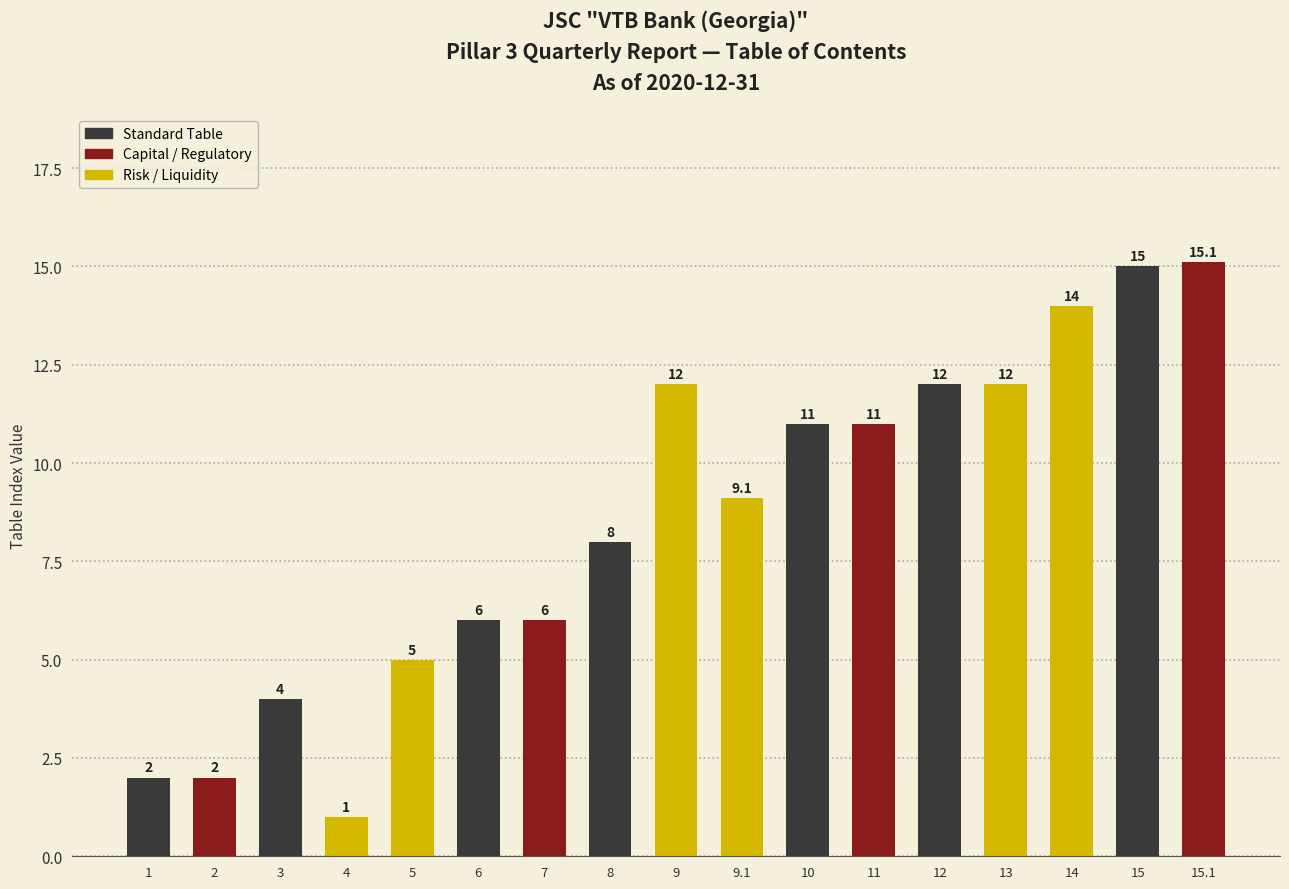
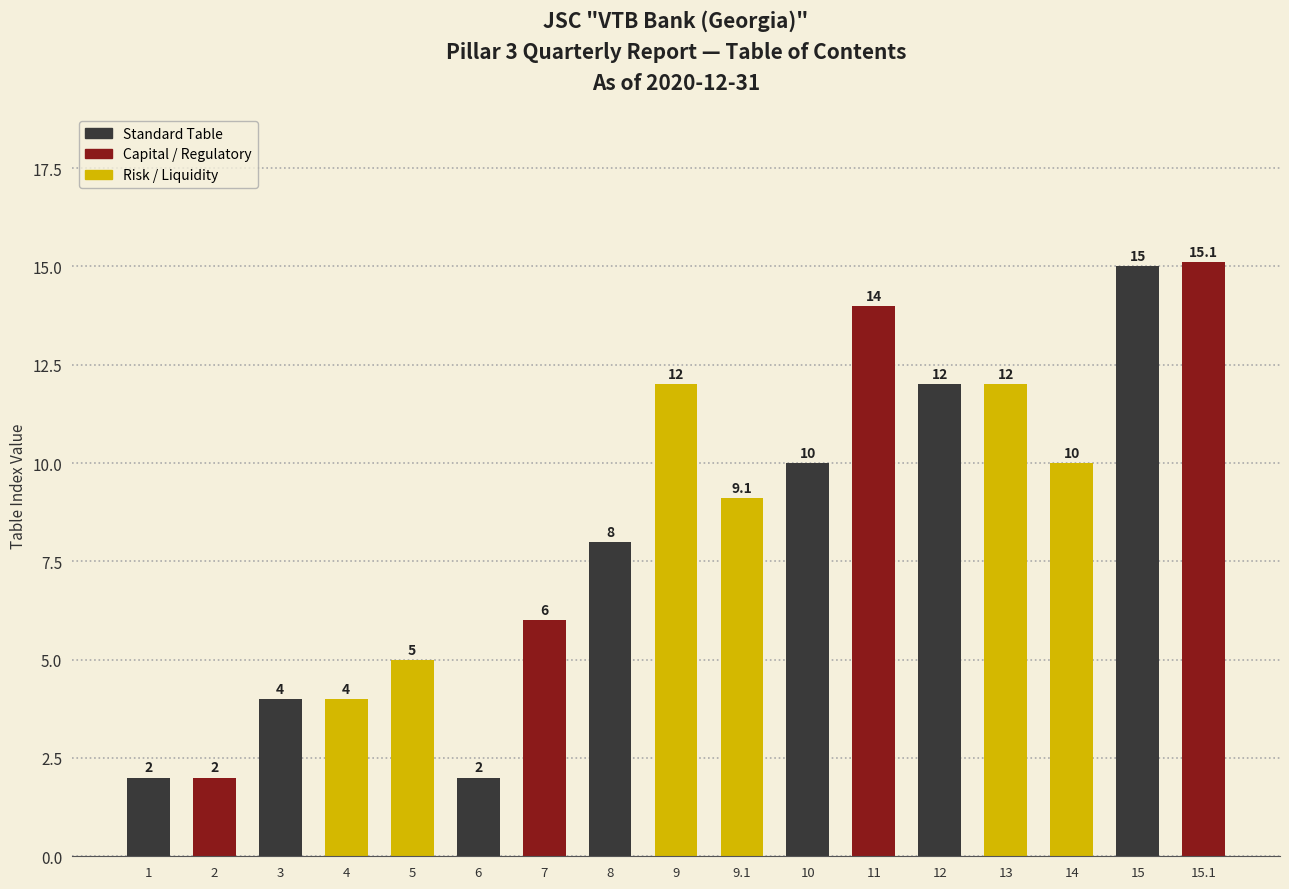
  {
    "1": 2,
    "2": 2,
    "3": 4,
-   "4": 1,
+   "4": 4,
    "5": 5,
-   "6": 6,
+   "6": 2,
    "7": 6,
    "8": 8,
    "9": 12,
    "9.1": 9.1,
-   "10": 11,
-   "11": 11,
+   "10": 10,
+   "11": 14,
    "12": 12,
    "13": 12,
-   "14": 14,
+   "14": 10,
    "15": 15,
    "15.1": 15.1
  }
